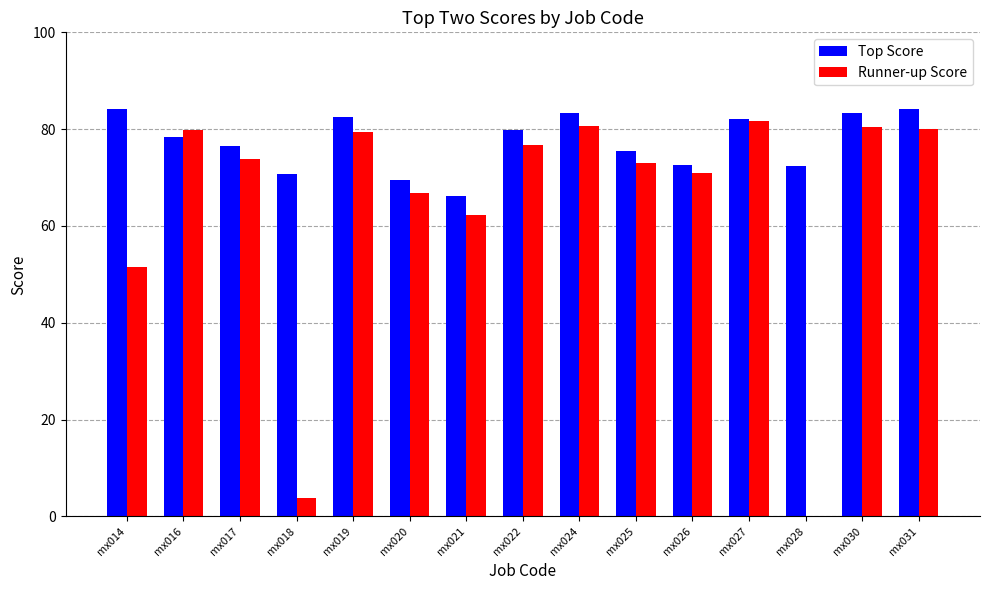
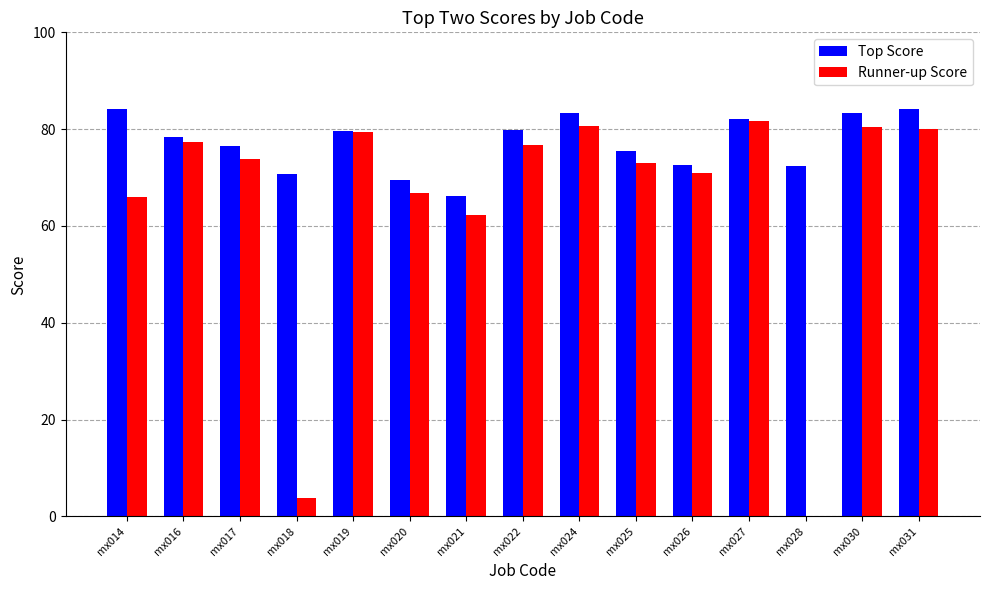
  {
    "Top Score": {
      "mx014": 84,
      "mx016": 78,
      "mx017": 77,
      "mx018": 71,
-     "mx019": 82,
+     "mx019": 80,
      "mx020": 70,
      "mx021": 66,
      "mx022": 80,
      "mx024": 83,
      "mx025": 76,
      "mx026": 73,
      "mx027": 82,
      "mx028": 72,
      "mx030": 83,
      "mx031": 84
    },
    "Runner-up Score": {
-     "mx014": 52,
-     "mx016": 80,
+     "mx014": 66,
+     "mx016": 77,
      "mx017": 74,
      "mx018": 4,
      "mx019": 79,
      "mx020": 67,
      "mx021": 62,
      "mx022": 77,
      "mx024": 81,
      "mx025": 73,
      "mx026": 71,
      "mx027": 82,
      "mx028": 0,
      "mx030": 80,
      "mx031": 80
    }
  }
